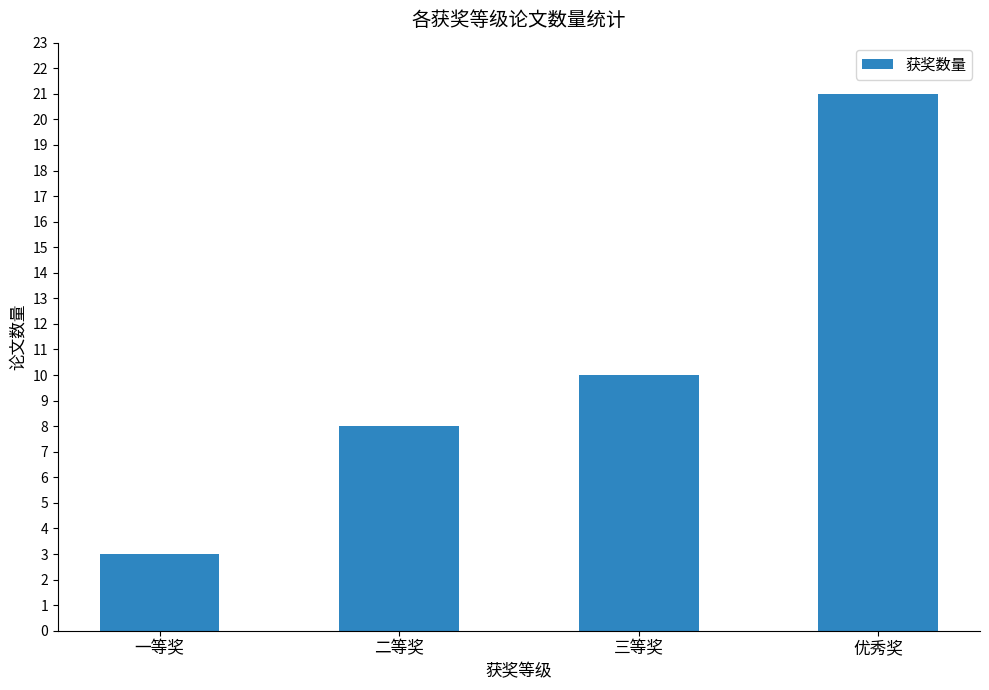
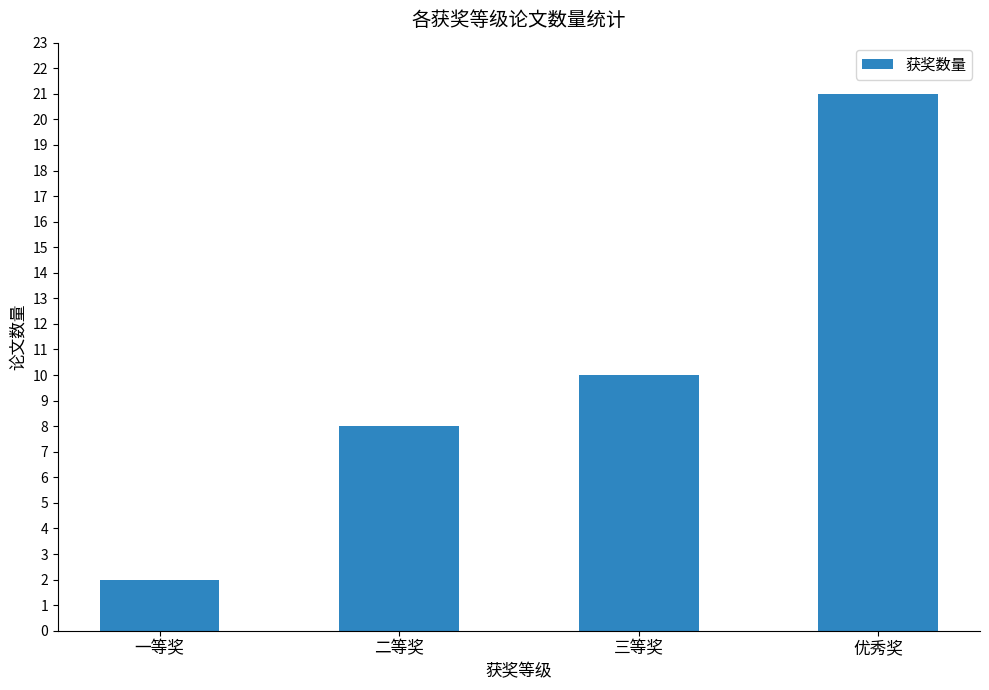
  {
-   "一等奖": 3,
+   "一等奖": 2,
    "二等奖": 8,
    "三等奖": 10,
    "优秀奖": 21
  }
